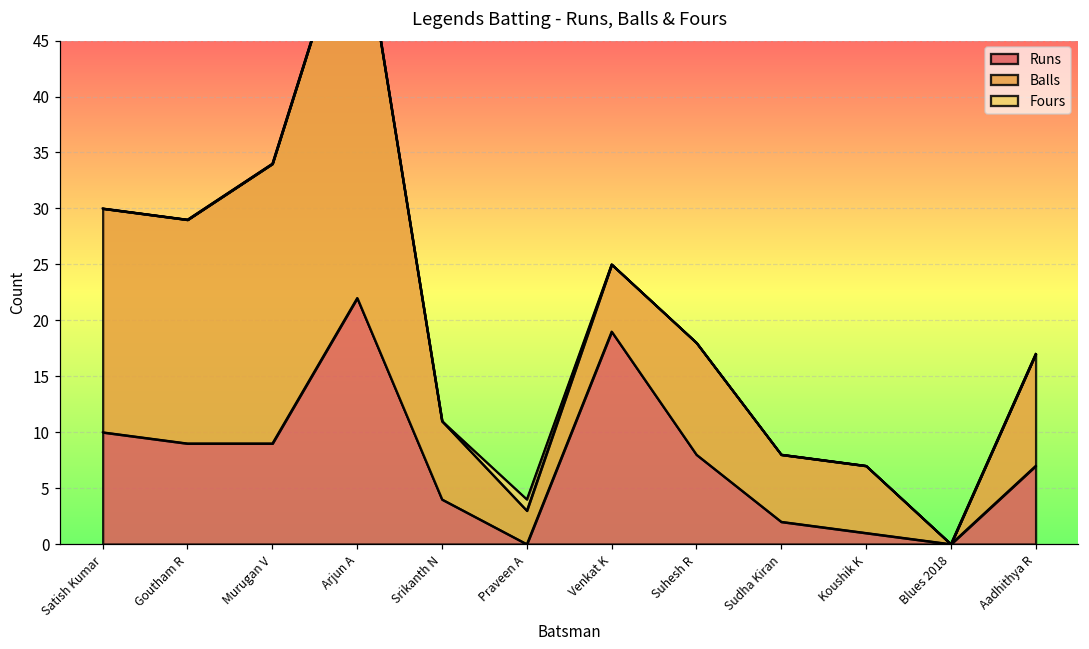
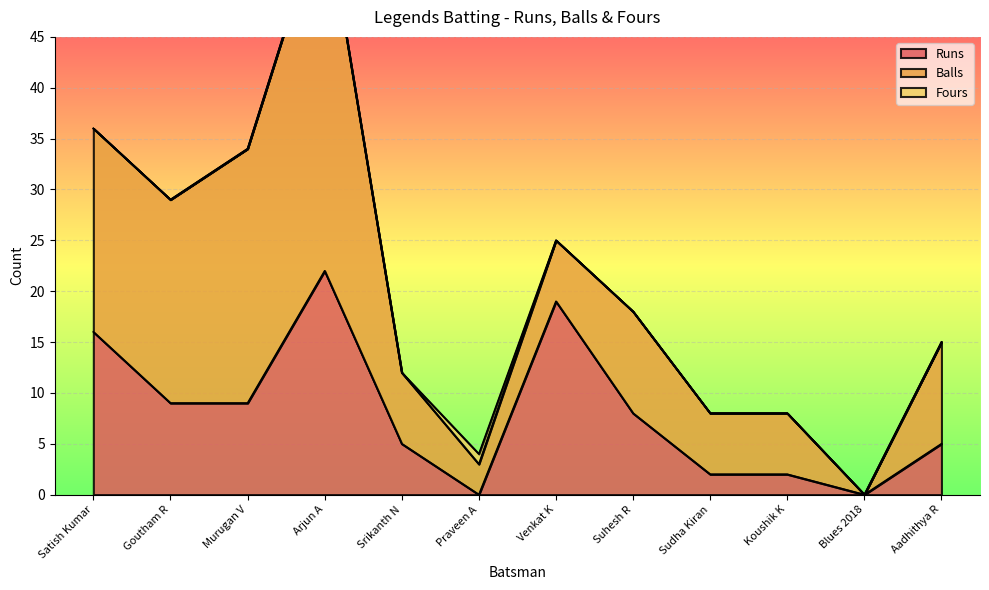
  {
    "Runs": {
-     "Satish Kumar": 10,
+     "Satish Kumar": 16,
      "Goutham R": 9,
      "Murugan V": 9,
      "Arjun A": 22,
-     "Srikanth N": 4,
+     "Srikanth N": 5,
      "Praveen A": 0,
      "Venkat K": 19,
      "Suhesh R": 8,
      "Sudha Kiran": 2,
-     "Koushik K": 1,
-     "Aadhithya R": 7
+     "Koushik K": 2,
+     "Aadhithya R": 5
    }
  }
